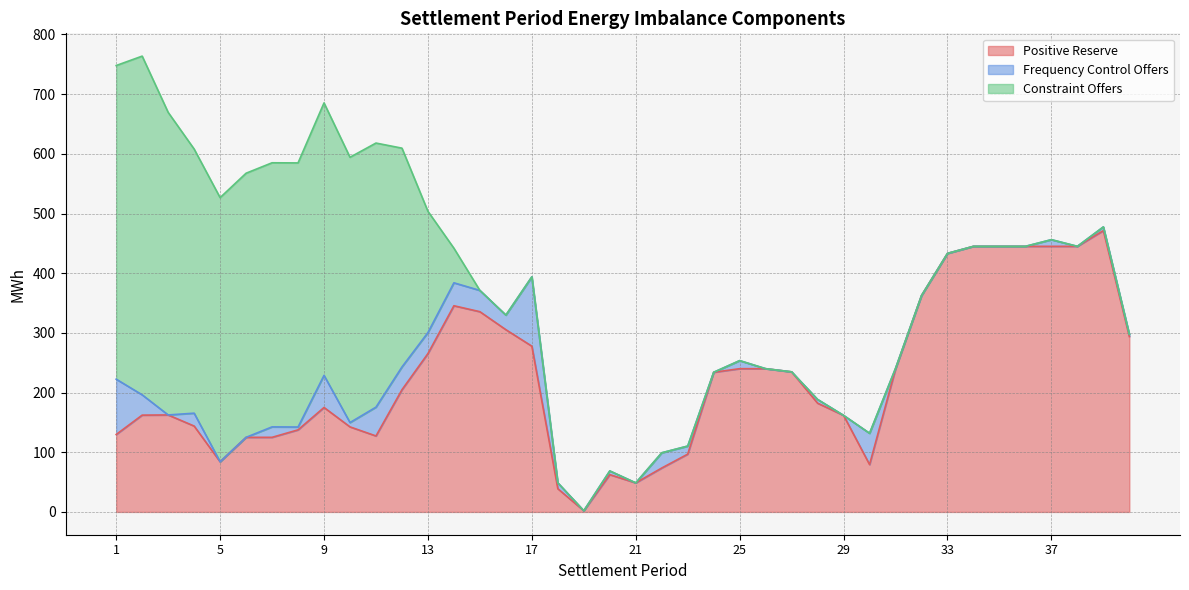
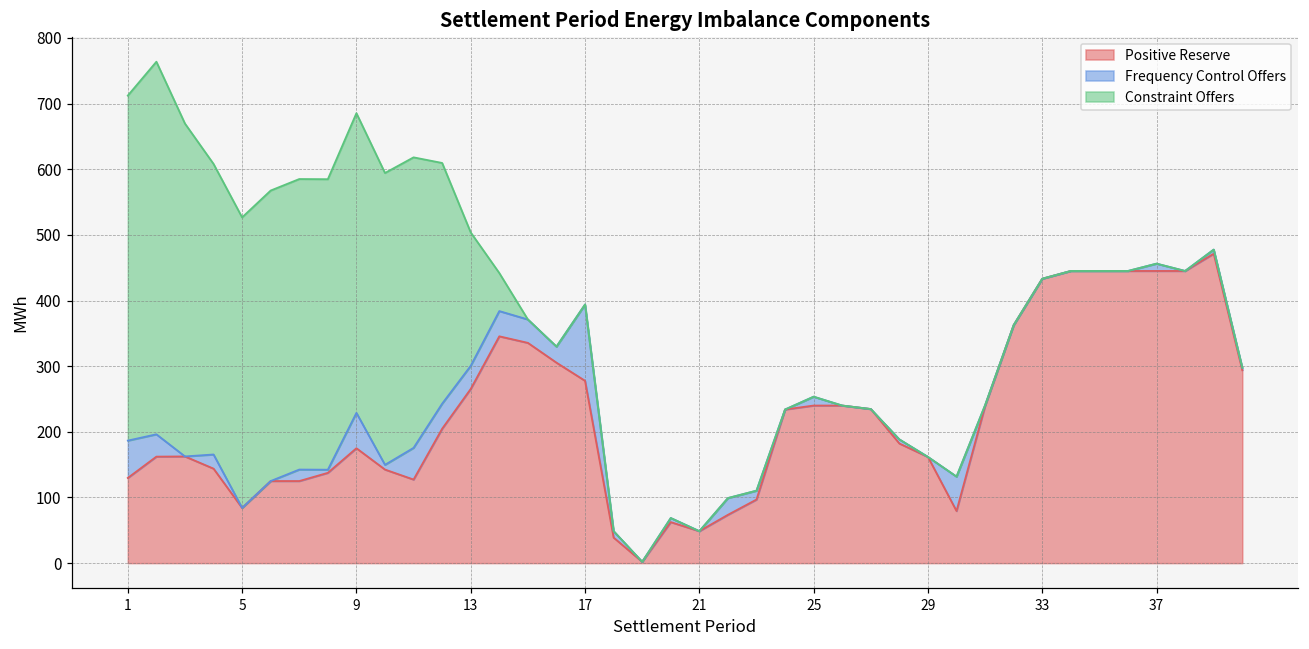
  {
    "Positive Reserve": {
      "1": 130,
      "9": 180,
      "13": 270,
      "17": 280,
      "25": 240,
      "37": 450
    },
    "Frequency Control Offers": {
-     "1": 90,
+     "1": 60,
      "9": 50,
      "13": 40
    },
    "Constraint Offers": {
      "1": 530,
      "5": 440,
      "9": 460,
      "13": 200
    }
  }
